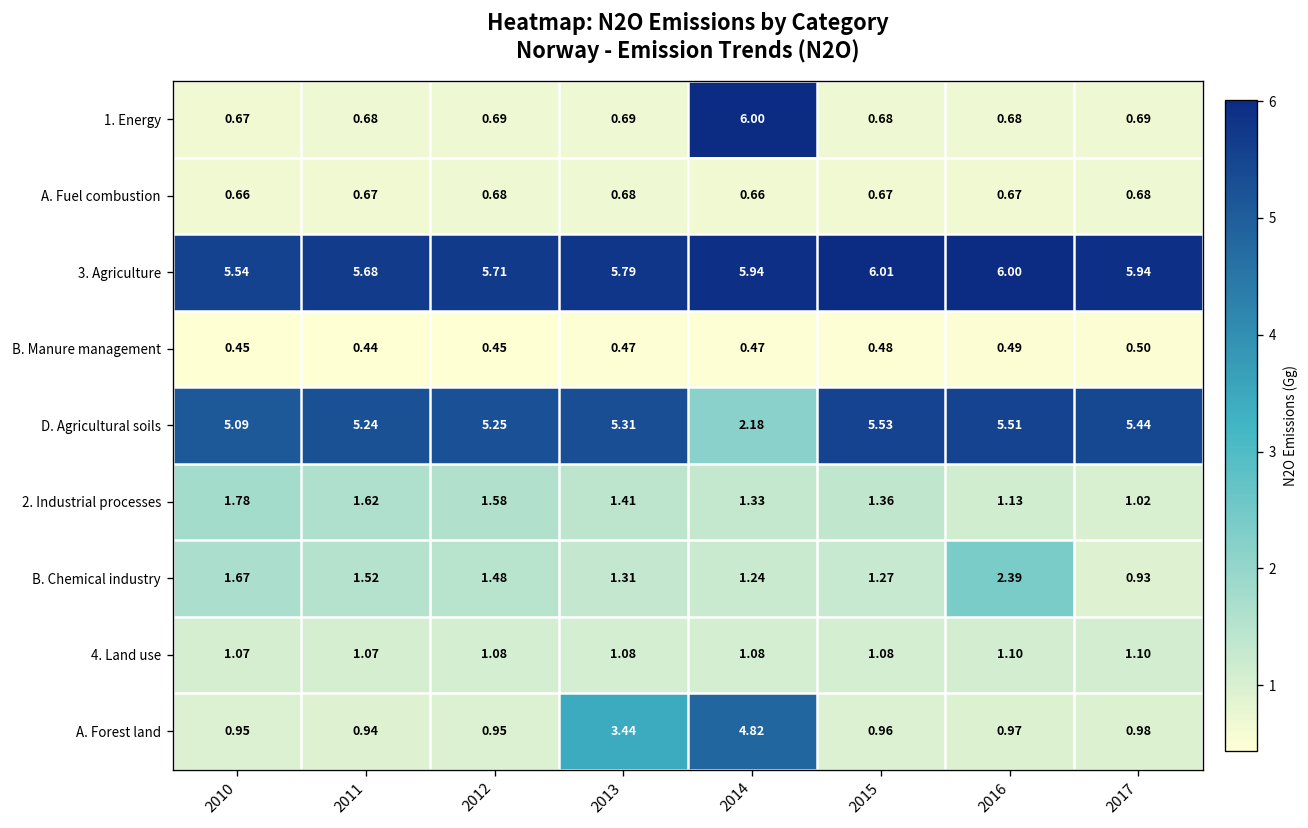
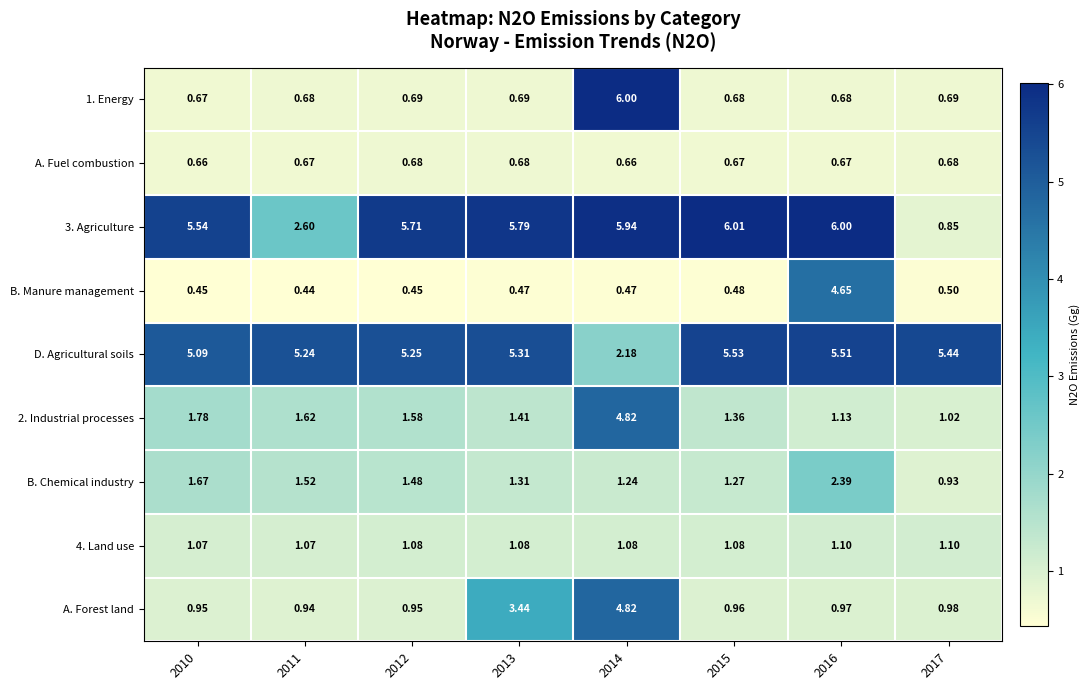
  {
    "1. Energy": {
      "2010": 0.67,
      "2011": 0.68,
      "2012": 0.69,
      "2013": 0.69,
      "2014": 6.00,
      "2015": 0.68,
      "2016": 0.68,
      "2017": 0.69
    },
    "A. Fuel combustion": {
      "2010": 0.66,
      "2011": 0.67,
      "2012": 0.68,
      "2013": 0.68,
      "2014": 0.66,
      "2015": 0.67,
      "2016": 0.67,
      "2017": 0.68
    },
    "3. Agriculture": {
      "2010": 5.54,
-     "2011": 5.68,
+     "2011": 2.60,
      "2012": 5.71,
      "2013": 5.79,
      "2014": 5.94,
      "2015": 6.01,
      "2016": 6.00,
-     "2017": 5.94
+     "2017": 0.85
    },
    "B. Manure management": {
      "2010": 0.45,
      "2011": 0.44,
      "2012": 0.45,
      "2013": 0.47,
      "2014": 0.47,
      "2015": 0.48,
-     "2016": 0.49,
+     "2016": 4.65,
      "2017": 0.50
    },
    "D. Agricultural soils": {
      "2010": 5.09,
      "2011": 5.24,
      "2012": 5.25,
      "2013": 5.31,
      "2014": 2.18,
      "2015": 5.53,
      "2016": 5.51,
      "2017": 5.44
    },
    "2. Industrial processes": {
      "2010": 1.78,
      "2011": 1.62,
      "2012": 1.58,
      "2013": 1.41,
-     "2014": 1.33,
+     "2014": 4.82,
      "2015": 1.36,
      "2016": 1.13,
      "2017": 1.02
    },
    "B. Chemical industry": {
      "2010": 1.67,
      "2011": 1.52,
      "2012": 1.48,
      "2013": 1.31,
      "2014": 1.24,
      "2015": 1.27,
      "2016": 2.39,
      "2017": 0.93
    },
    "4. Land use": {
      "2010": 1.07,
      "2011": 1.07,
      "2012": 1.08,
      "2013": 1.08,
      "2014": 1.08,
      "2015": 1.08,
      "2016": 1.10,
      "2017": 1.10
    },
    "A. Forest land": {
      "2010": 0.95,
      "2011": 0.94,
      "2012": 0.95,
      "2013": 3.44,
      "2014": 4.82,
      "2015": 0.96,
      "2016": 0.97,
      "2017": 0.98
    }
  }
